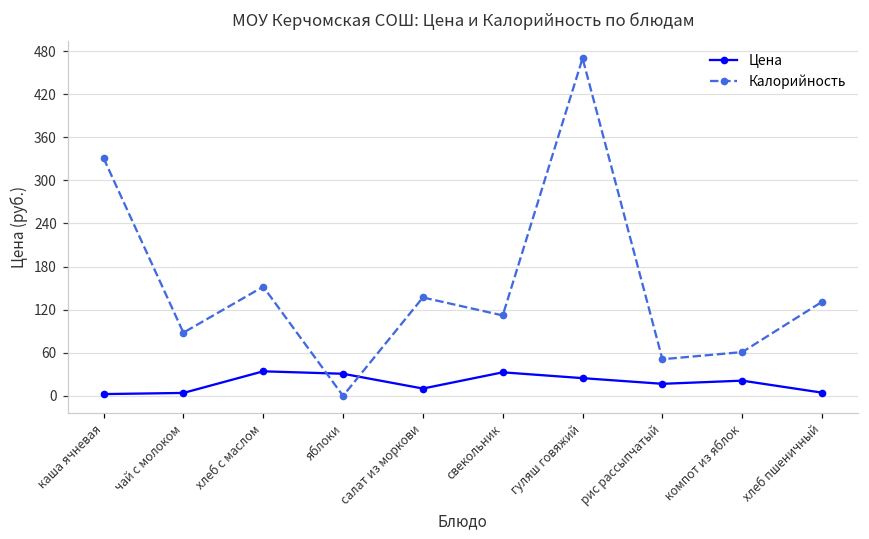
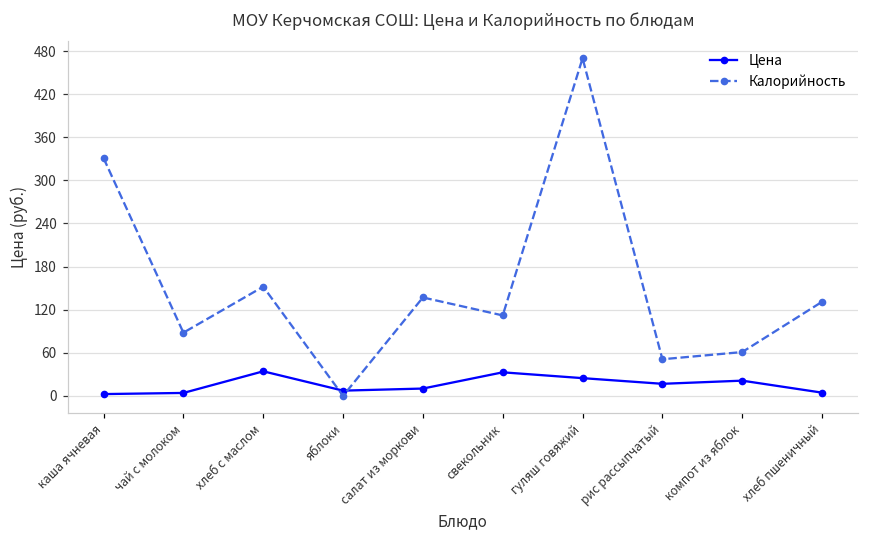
  {
    "Цена": {
      "каша ячневая": 0,
      "чай с молоком": 0,
      "хлеб с маслом": 30,
-     "яблоки": 30,
+     "яблоки": 10,
      "салат из моркови": 10,
      "свекольник": 30,
      "гуляш говяжий": 20,
      "рис рассыпчатый": 20,
      "компот из яблок": 20,
      "хлеб пшеничный": 0
    },
    "Калорийность": {
      "каша ячневая": 330,
      "чай с молоком": 90,
      "хлеб с маслом": 150,
      "яблоки": 0,
      "салат из моркови": 140,
      "свекольник": 110,
      "гуляш говяжий": 470,
      "рис рассыпчатый": 50,
      "компот из яблок": 60,
      "хлеб пшеничный": 130
    }
  }
